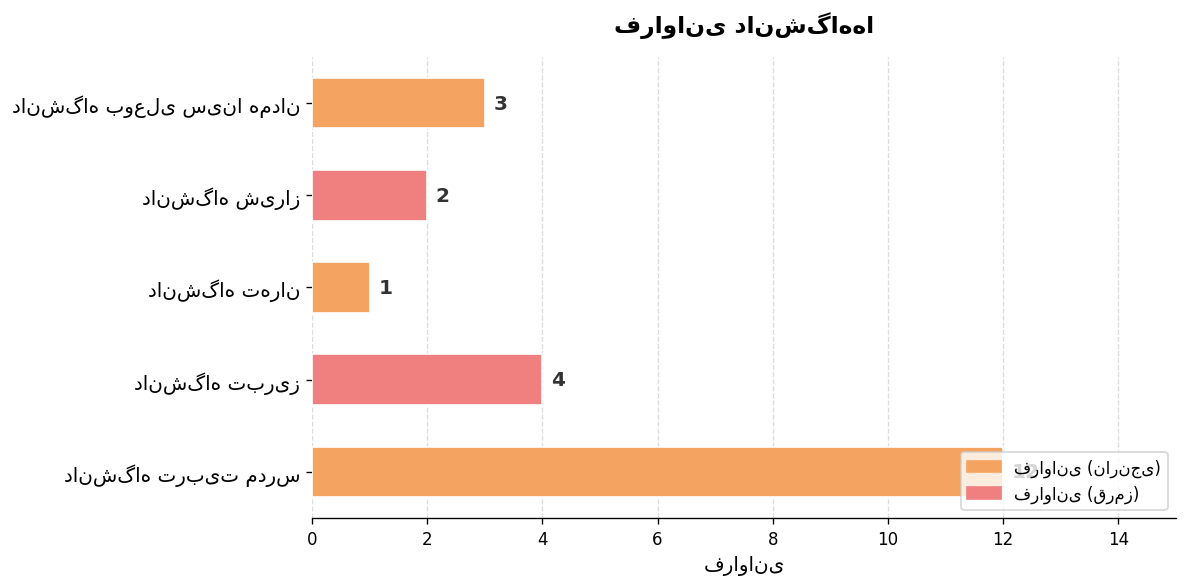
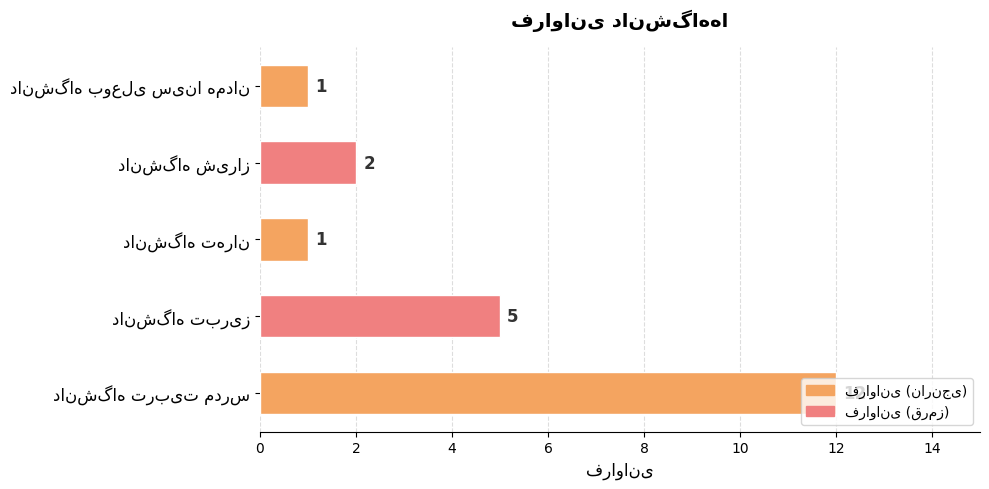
  {
-   "دانشگاه بوعلی سینا همدان": 3,
+   "دانشگاه بوعلی سینا همدان": 1,
    "دانشگاه شیراز": 2,
    "دانشگاه تهران": 1,
-   "دانشگاه تبریز": 4
+   "دانشگاه تبریز": 5
  }
